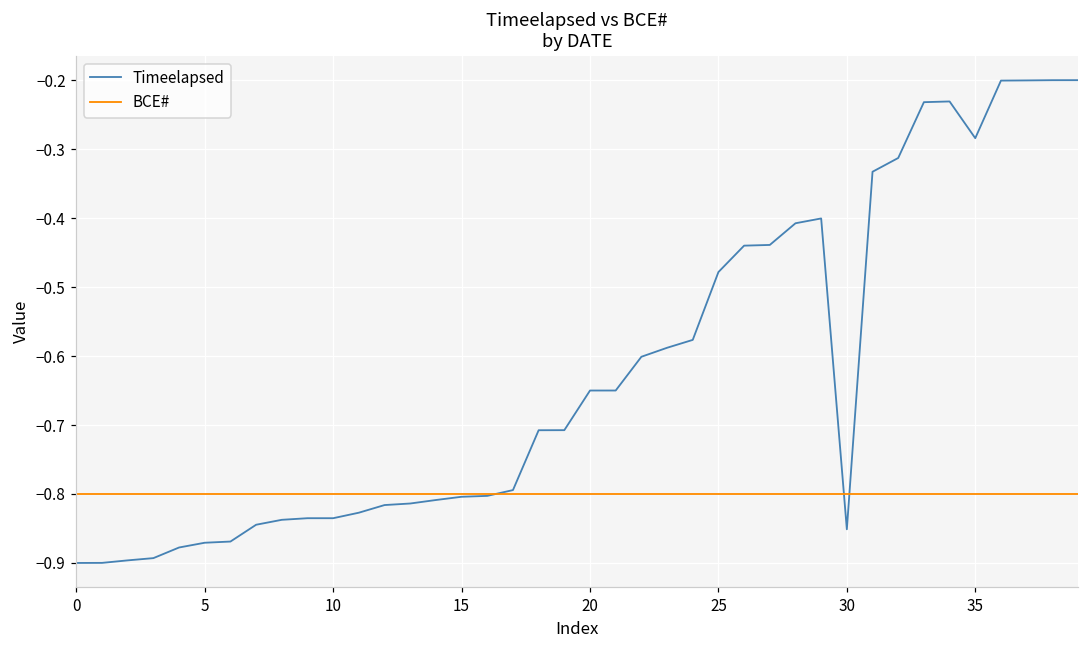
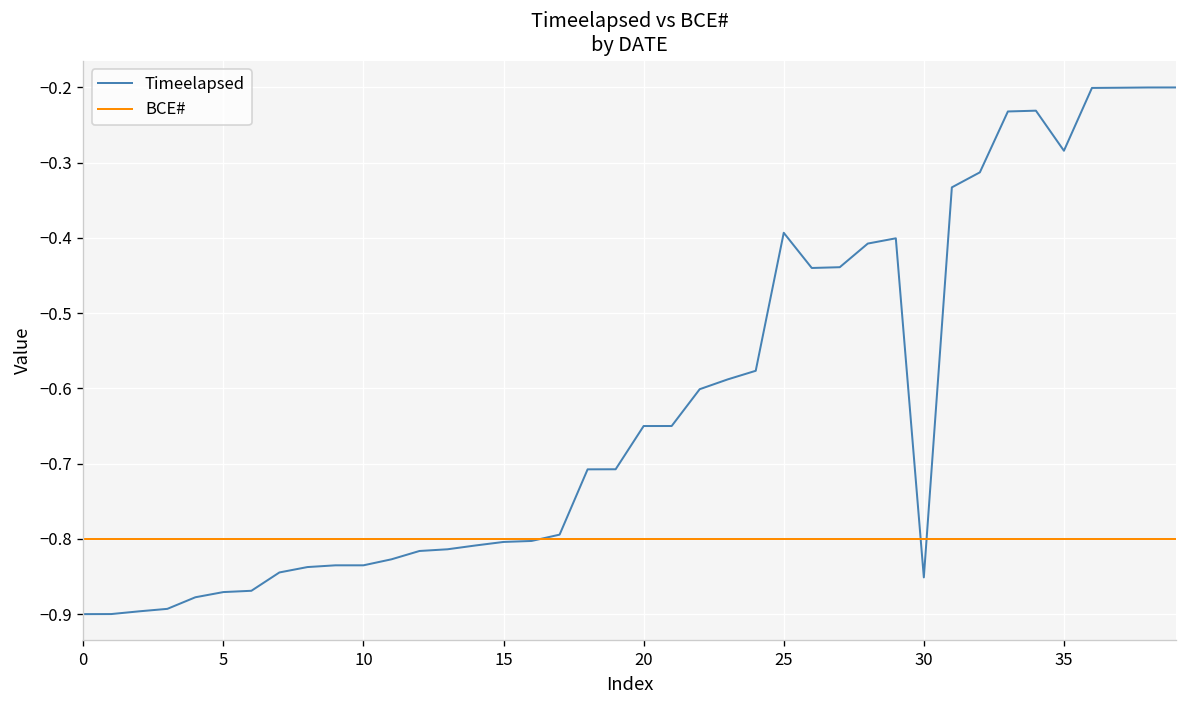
  {
    "Timeelapsed": {
      "0": -0.90,
      "5": -0.87,
      "10": -0.84,
      "20": -0.65,
-     "25": -0.48,
+     "25": -0.39,
      "30": -0.85,
      "35": -0.28
    },
    "BCE#": {
      "0": -0.80,
      "5": -0.80,
      "10": -0.80,
      "20": -0.80,
      "25": -0.80,
      "30": -0.80,
      "35": -0.80
    }
  }
